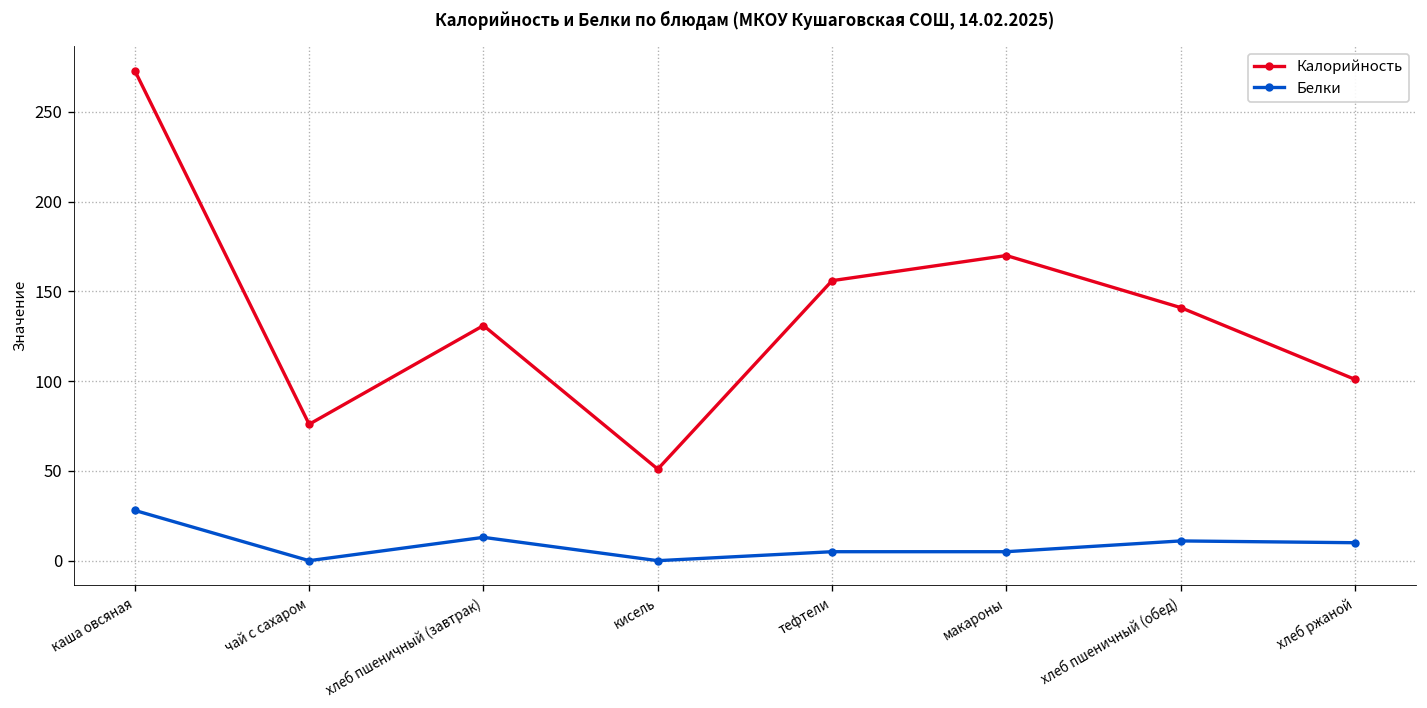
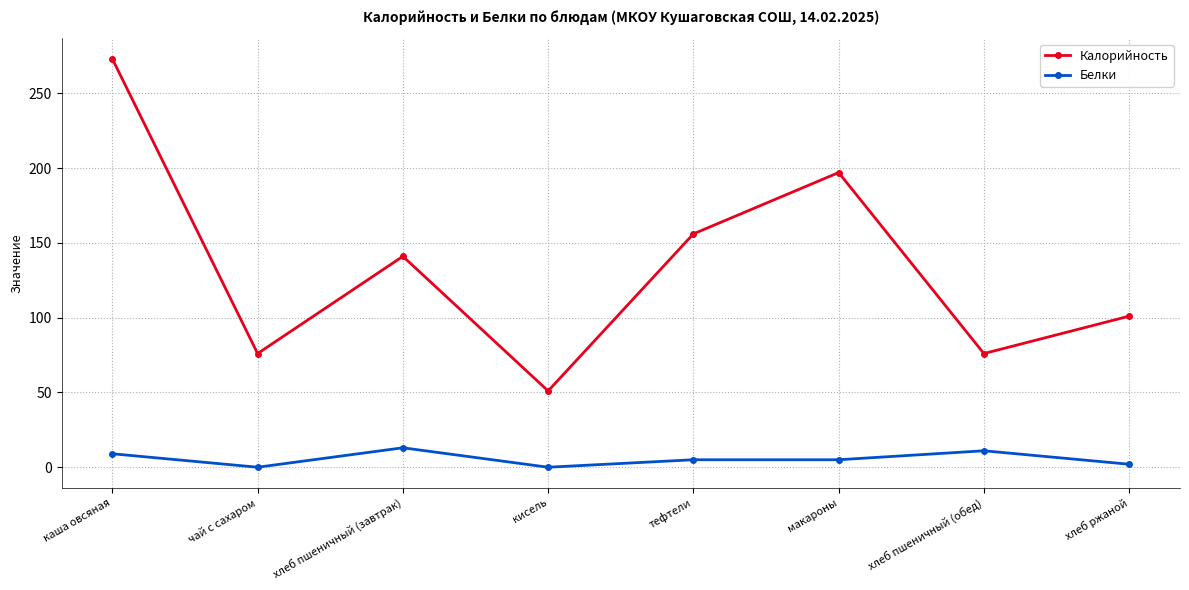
  {
    "Калорийность": {
      "каша овсяная": 273,
      "чай с сахаром": 76,
-     "хлеб пшеничный (завтрак)": 131,
+     "хлеб пшеничный (завтрак)": 141,
      "кисель": 51,
      "тефтели": 156,
-     "макароны": 170,
-     "хлеб пшеничный (обед)": 141,
+     "макароны": 197,
+     "хлеб пшеничный (обед)": 76,
      "хлеб ржаной": 101
    },
    "Белки": {
-     "каша овсяная": 28,
+     "каша овсяная": 9,
      "чай с сахаром": 0,
      "хлеб пшеничный (завтрак)": 13,
      "кисель": 0,
      "тефтели": 5,
      "макароны": 5,
      "хлеб пшеничный (обед)": 11,
-     "хлеб ржаной": 10
+     "хлеб ржаной": 2
    }
  }
